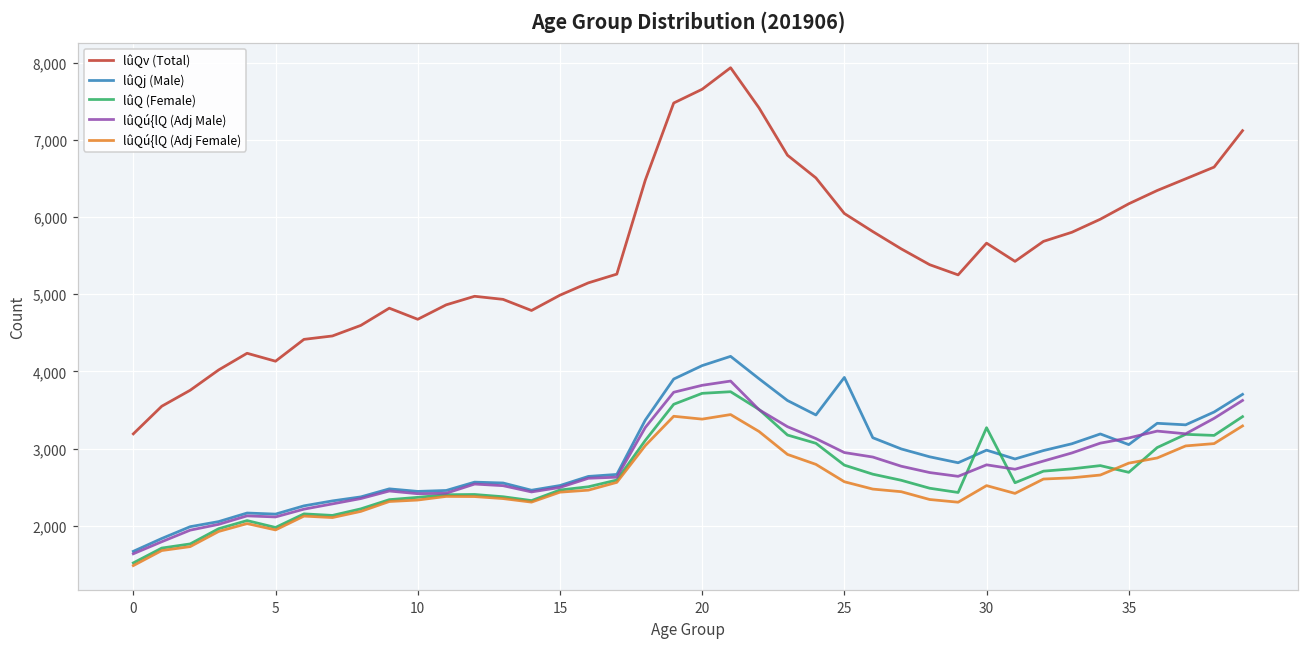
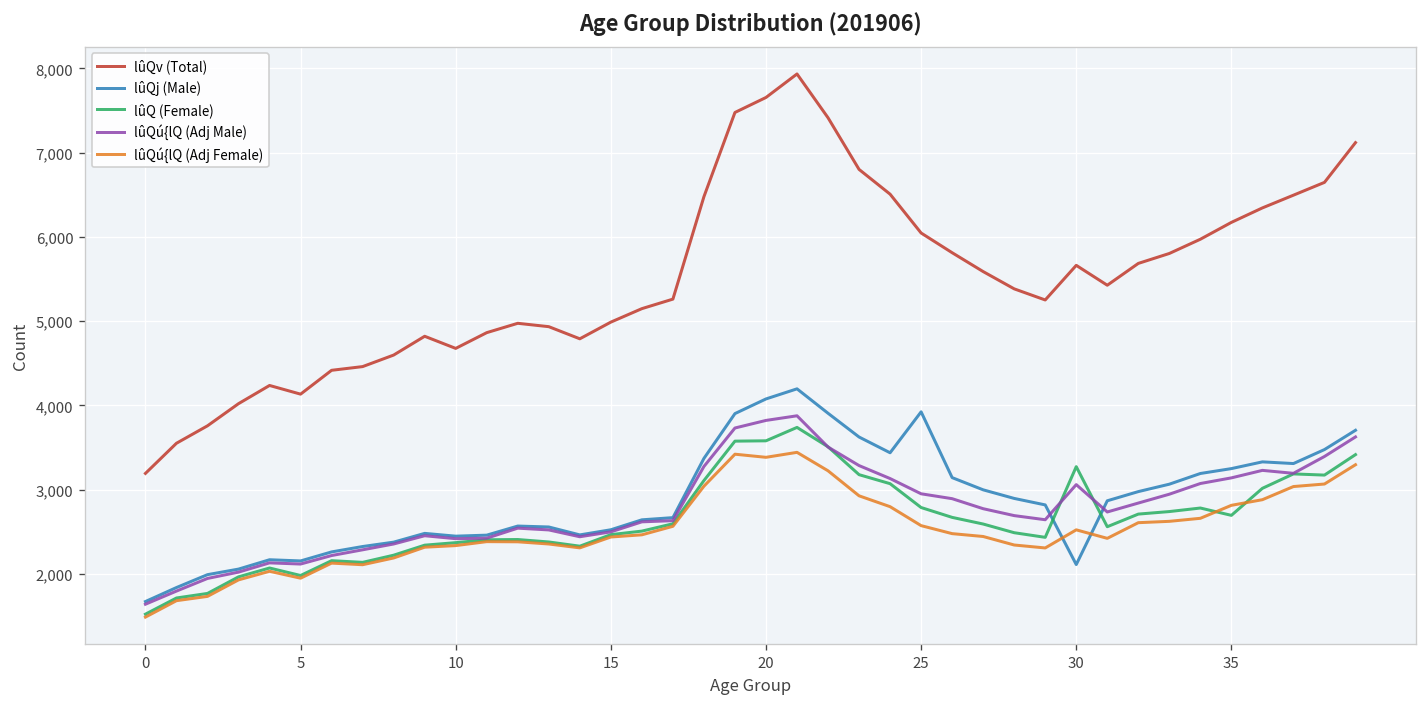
  {
    "lûQv (Total)": {
      "0": "3,200",
      "5": "4,100",
      "10": "4,700",
      "15": "5,000",
      "20": "7,700",
      "25": "6,000",
      "30": "5,700",
      "35": "6,200"
    },
    "lûQj (Male)": {
      "5": "2,200",
      "20": "4,100",
      "25": "3,900",
-     "30": "3,000",
-     "35": "3,100"
+     "30": "2,100",
+     "35": "3,200"
    },
    "lûQ (Female)": {
-     "20": "3,700",
+     "20": "3,600",
      "25": "2,800",
      "30": "3,300",
      "35": "2,700"
    },
    "lûQú{lQ (Adj Male)": {
      "5": "2,100",
      "20": "3,800",
      "25": "3,000",
-     "30": "2,800",
+     "30": "3,100",
      "35": "3,100"
    },
    "lûQú{lQ (Adj Female)": {
      "20": "3,400",
      "25": "2,600",
      "30": "2,500",
      "35": "2,800"
    }
  }
